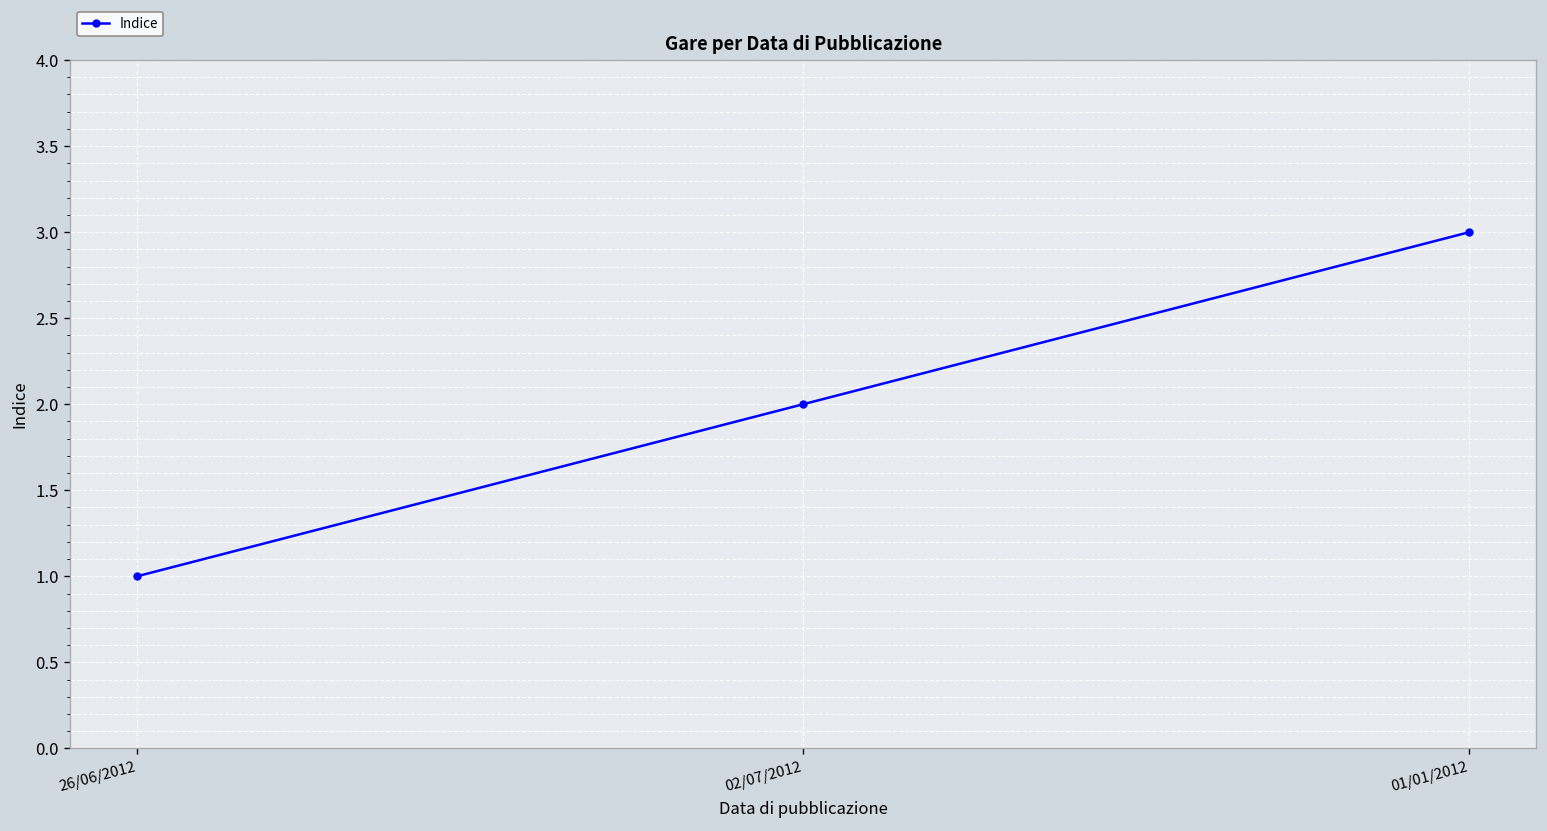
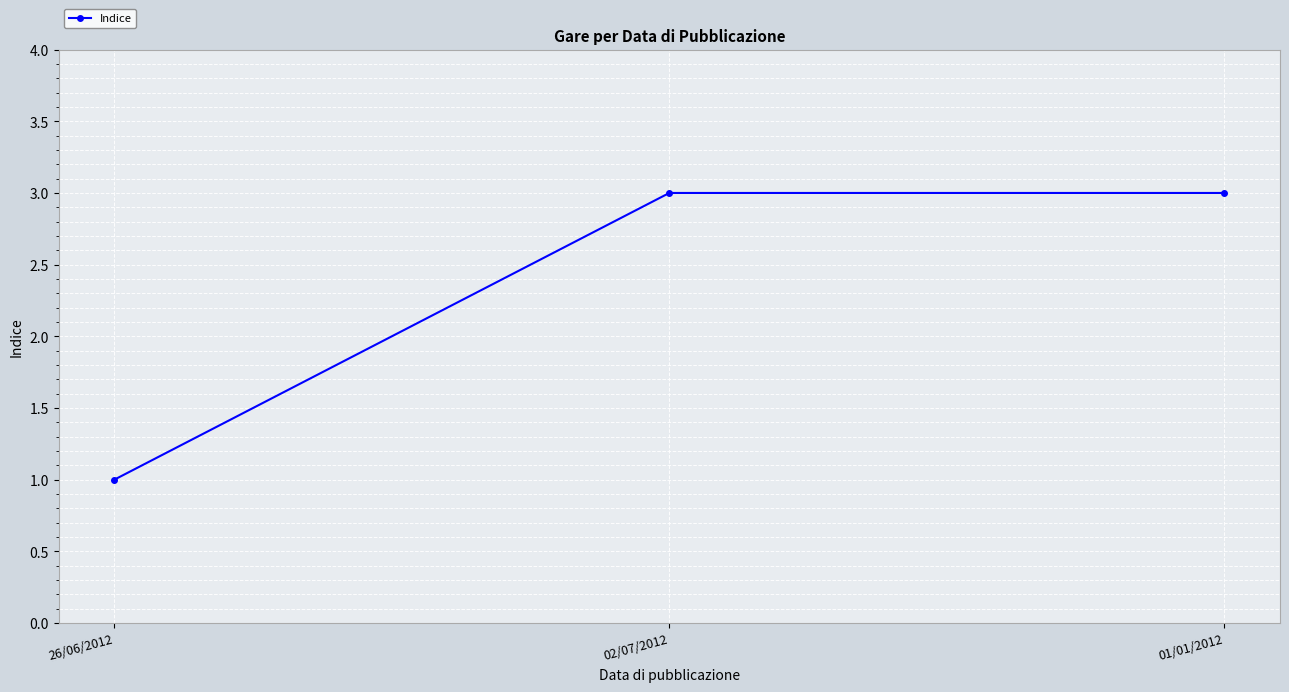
  {
    "26/06/2012": 1,
-   "02/07/2012": 2,
+   "02/07/2012": 3,
    "01/01/2012": 3
  }
